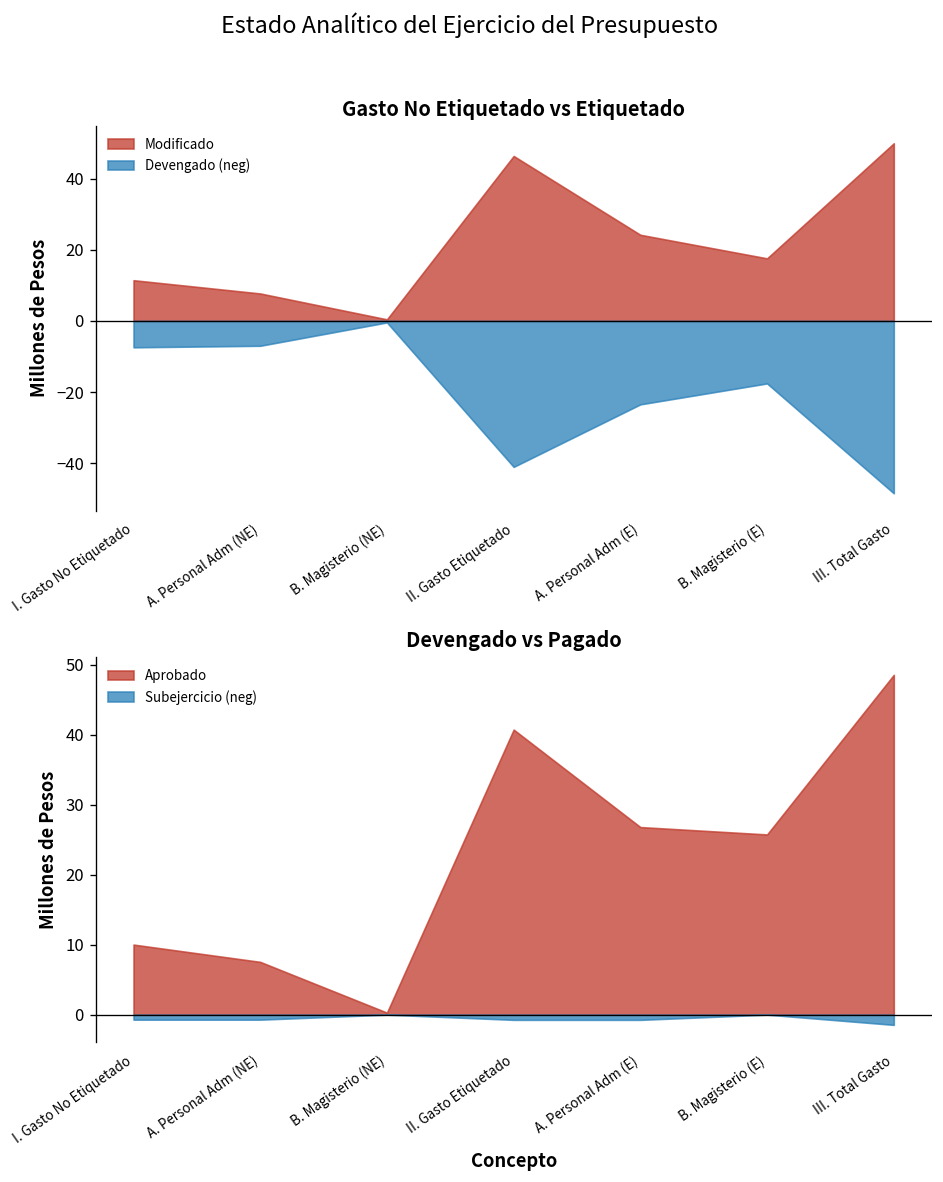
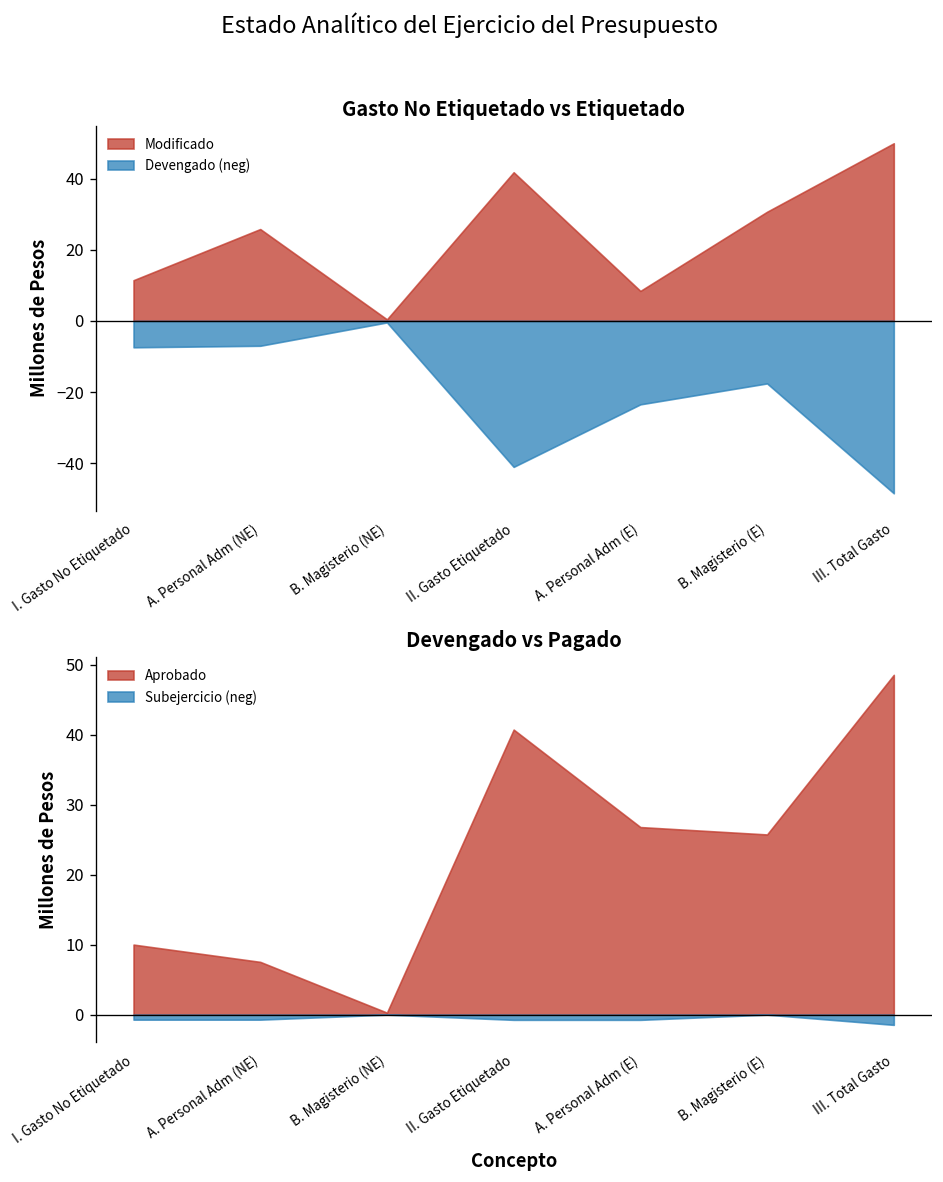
  {
    "Gasto No Etiquetado vs Etiquetado": {
      "Modificado": {
        "I. Gasto No Etiquetado": 11,
-       "A. Personal Adm (NE)": 8,
-       "II. Gasto Etiquetado": 46,
-       "A. Personal Adm (E)": 24,
-       "B. Magisterio (E)": 18,
+       "A. Personal Adm (NE)": 26,
+       "II. Gasto Etiquetado": 42,
+       "A. Personal Adm (E)": 8,
+       "B. Magisterio (E)": 31,
        "III. Total Gasto": 50
      }
    },
    "Devengado vs Pagado": {
      "Aprobado": {
        "I. Gasto No Etiquetado": 10,
        "A. Personal Adm (NE)": 8,
        "II. Gasto Etiquetado": 41,
        "A. Personal Adm (E)": 27,
        "B. Magisterio (E)": 26,
        "III. Total Gasto": 49
      }
    }
  }
